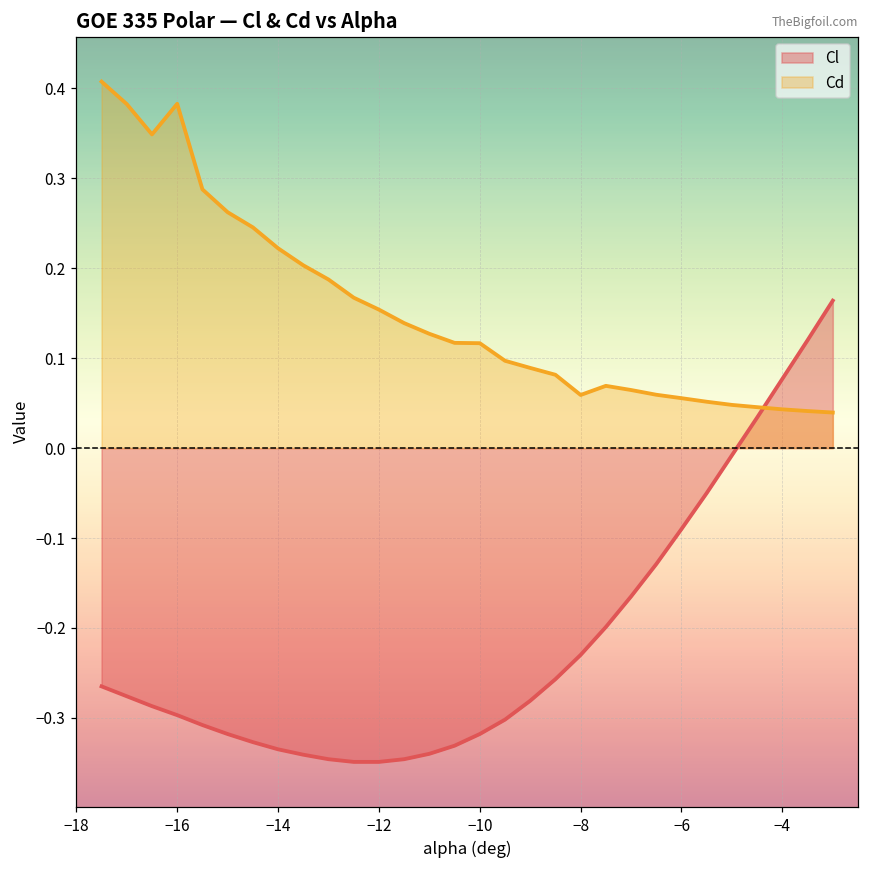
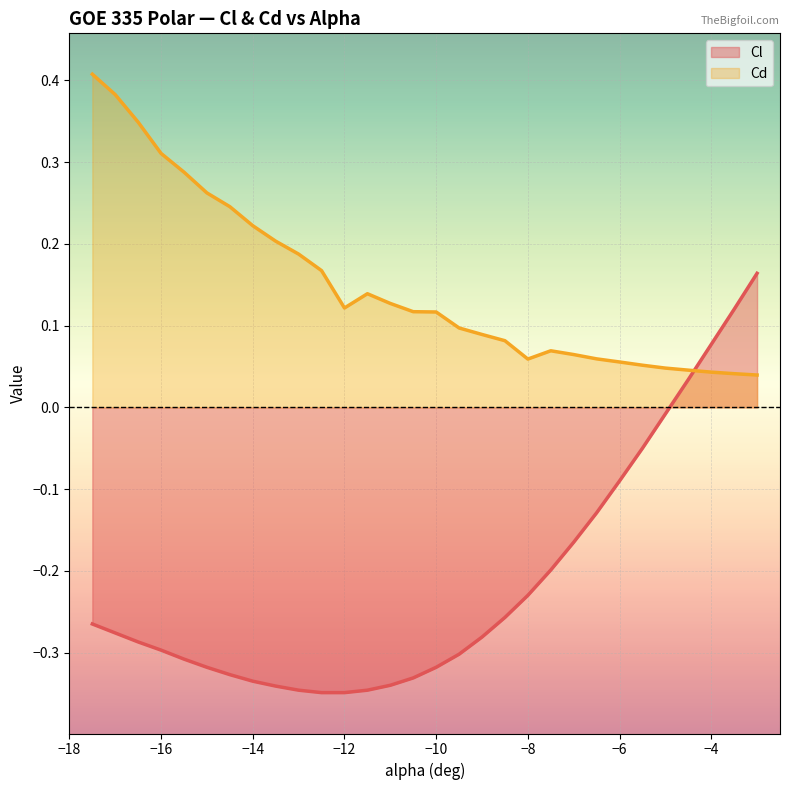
  {
    "Cd": {
-     "−16": 0.38,
+     "−16": 0.31,
      "−14": 0.22,
-     "−12": 0.15,
+     "−12": 0.12,
      "−10": 0.12,
      "−8": 0.06,
      "−6": 0.06,
      "−4": 0.04
    }
  }
